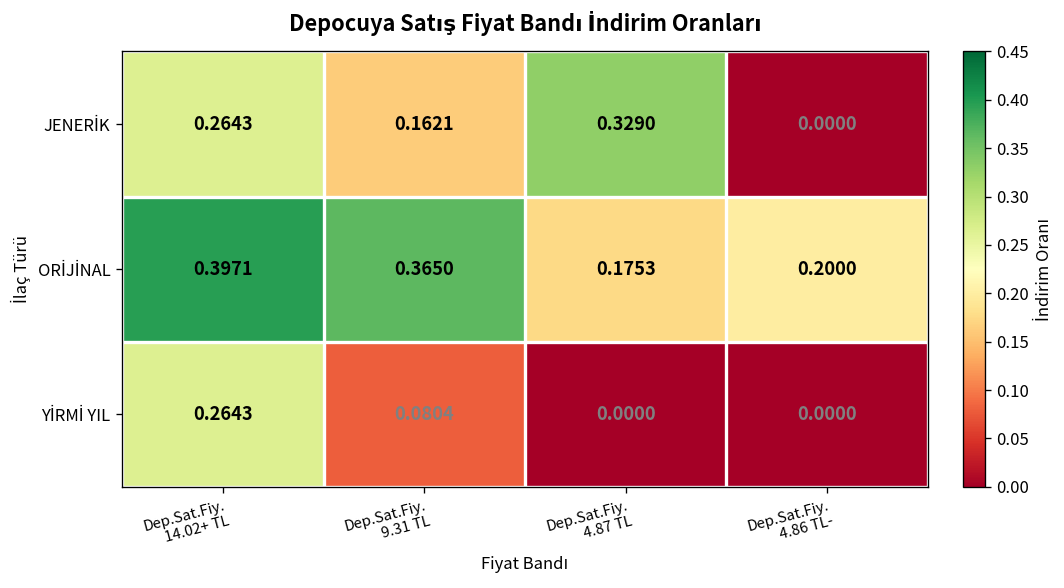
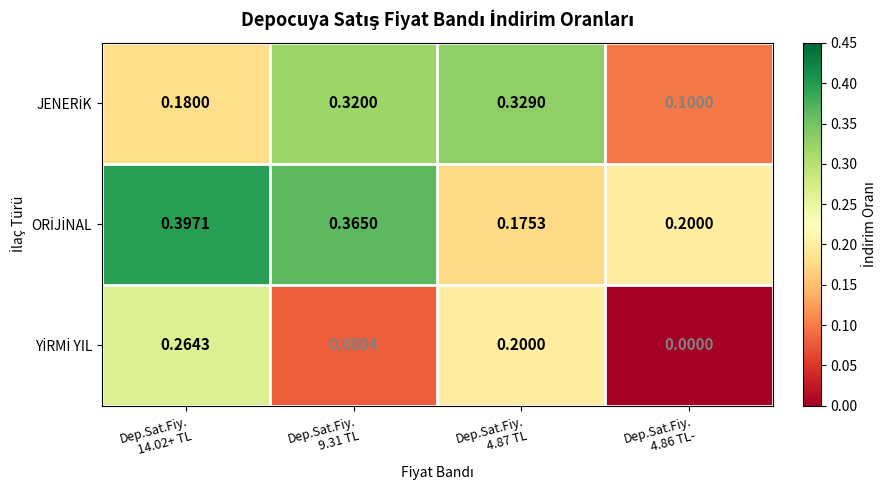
  {
    "JENERİK": {
-     "Dep.Sat.Fiy. 14.02+ TL": 0.2643,
-     "Dep.Sat.Fiy. 9.31 TL": 0.1621,
+     "Dep.Sat.Fiy. 14.02+ TL": 0.1800,
+     "Dep.Sat.Fiy. 9.31 TL": 0.3200,
      "Dep.Sat.Fiy. 4.87 TL": 0.3290,
-     "Dep.Sat.Fiy. 4.86 TL-": 0.0000
+     "Dep.Sat.Fiy. 4.86 TL-": 0.1000
    },
    "ORİJİNAL": {
      "Dep.Sat.Fiy. 14.02+ TL": 0.3971,
      "Dep.Sat.Fiy. 9.31 TL": 0.3650,
      "Dep.Sat.Fiy. 4.87 TL": 0.1753,
      "Dep.Sat.Fiy. 4.86 TL-": 0.2000
    },
    "YİRMİ YIL": {
      "Dep.Sat.Fiy. 14.02+ TL": 0.2643,
      "Dep.Sat.Fiy. 9.31 TL": 0.0804,
-     "Dep.Sat.Fiy. 4.87 TL": 0.0000,
+     "Dep.Sat.Fiy. 4.87 TL": 0.2000,
      "Dep.Sat.Fiy. 4.86 TL-": 0.0000
    }
  }
